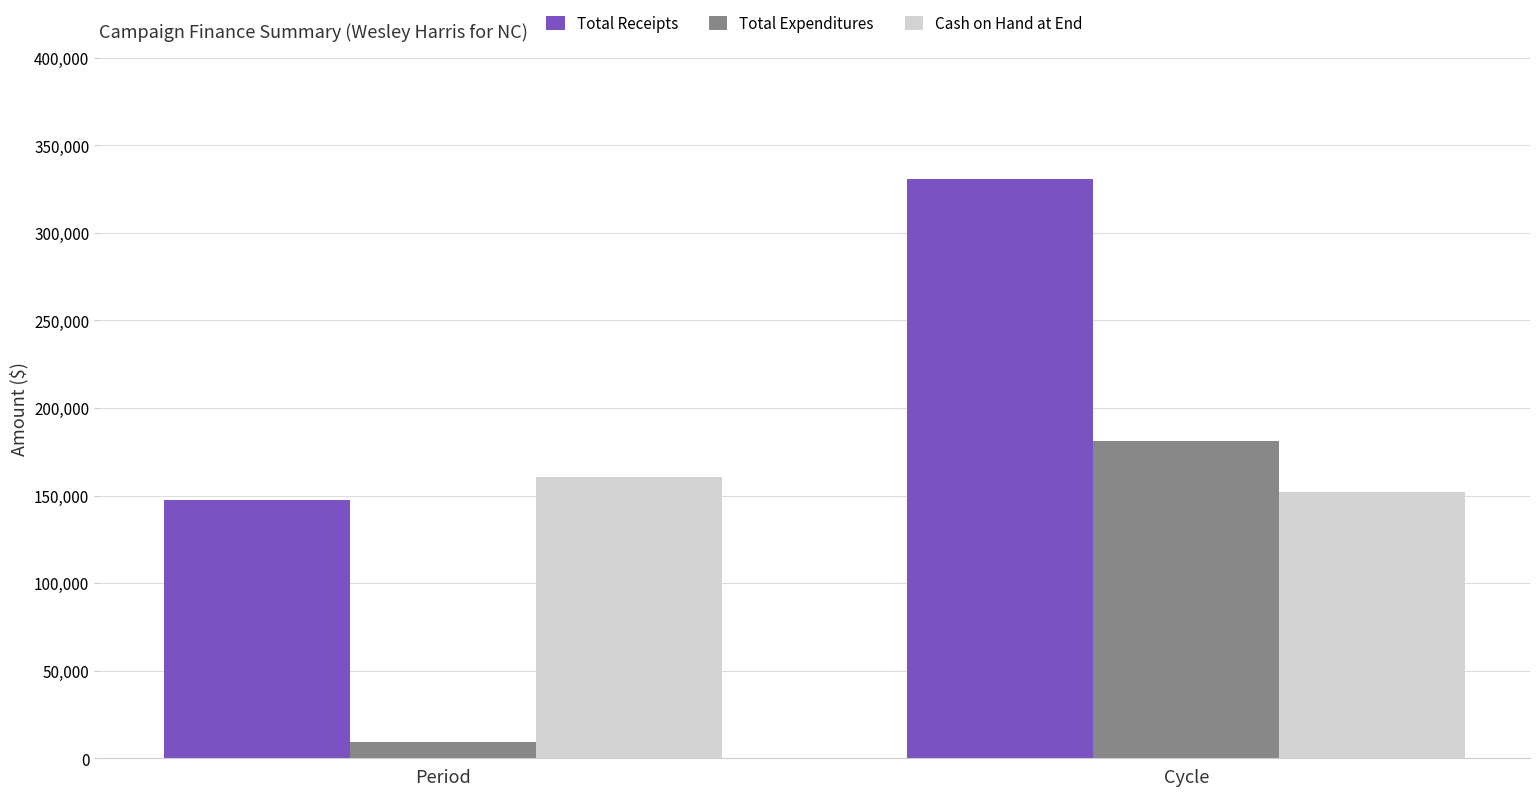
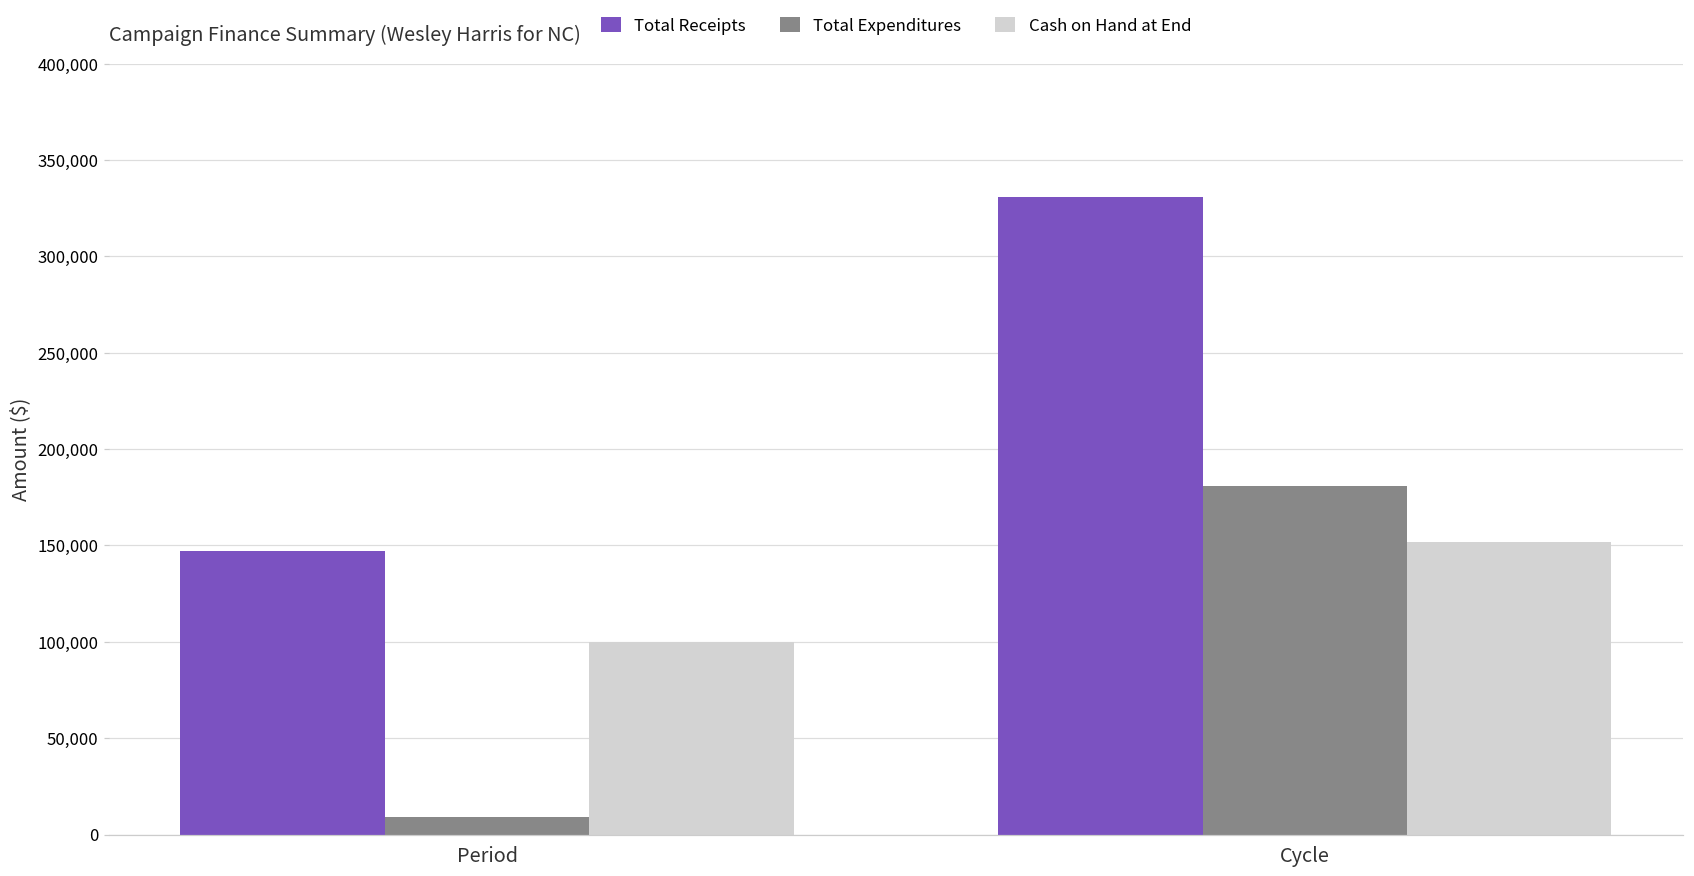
  {
    "Total Receipts": {
      "Period": "147,000",
      "Cycle": "331,000"
    },
    "Total Expenditures": {
      "Period": "9,000",
      "Cycle": "181,000"
    },
    "Cash on Hand at End": {
-     "Period": "161,000",
+     "Period": "100,000",
      "Cycle": "152,000"
    }
  }
